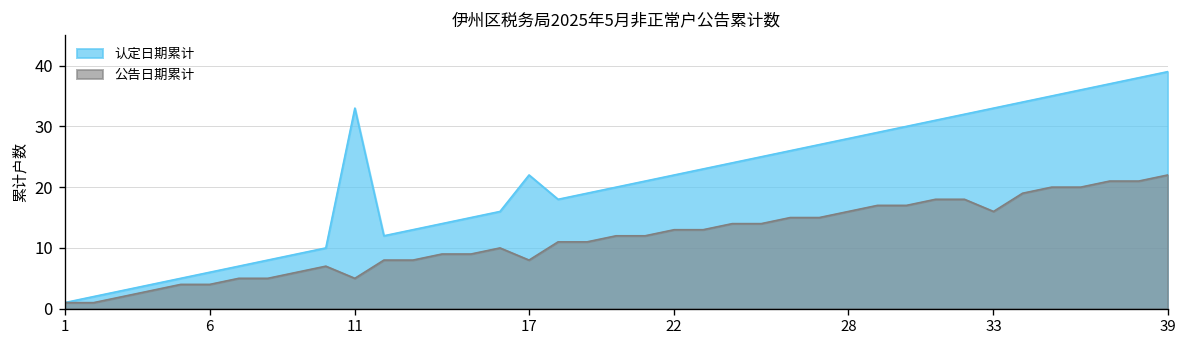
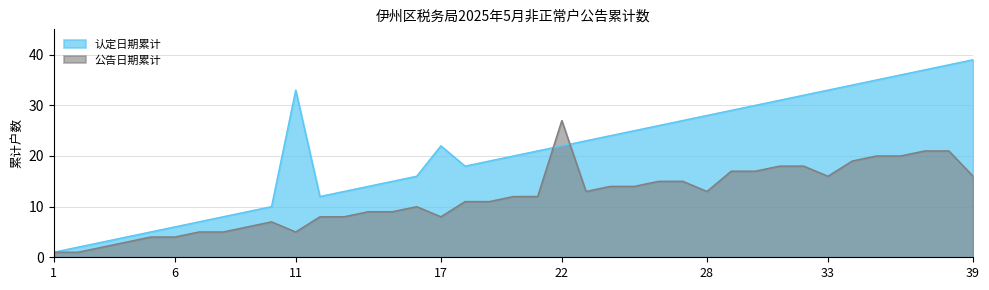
  {
    "认定日期累计": {
      "6": 6,
      "11": 33,
      "17": 22,
      "22": 22,
      "28": 28,
      "33": 33,
      "39": 39
    },
    "公告日期累计": {
      "6": 4,
      "11": 5,
      "17": 8,
-     "22": 13,
-     "28": 16,
+     "22": 27,
+     "28": 13,
      "33": 16,
-     "39": 22
+     "39": 16
    }
  }
